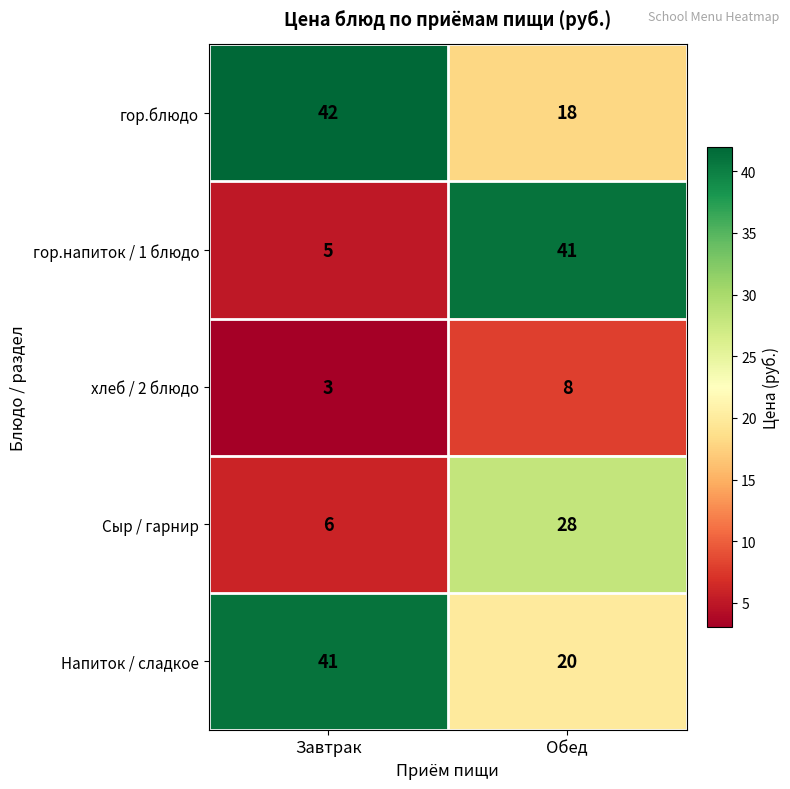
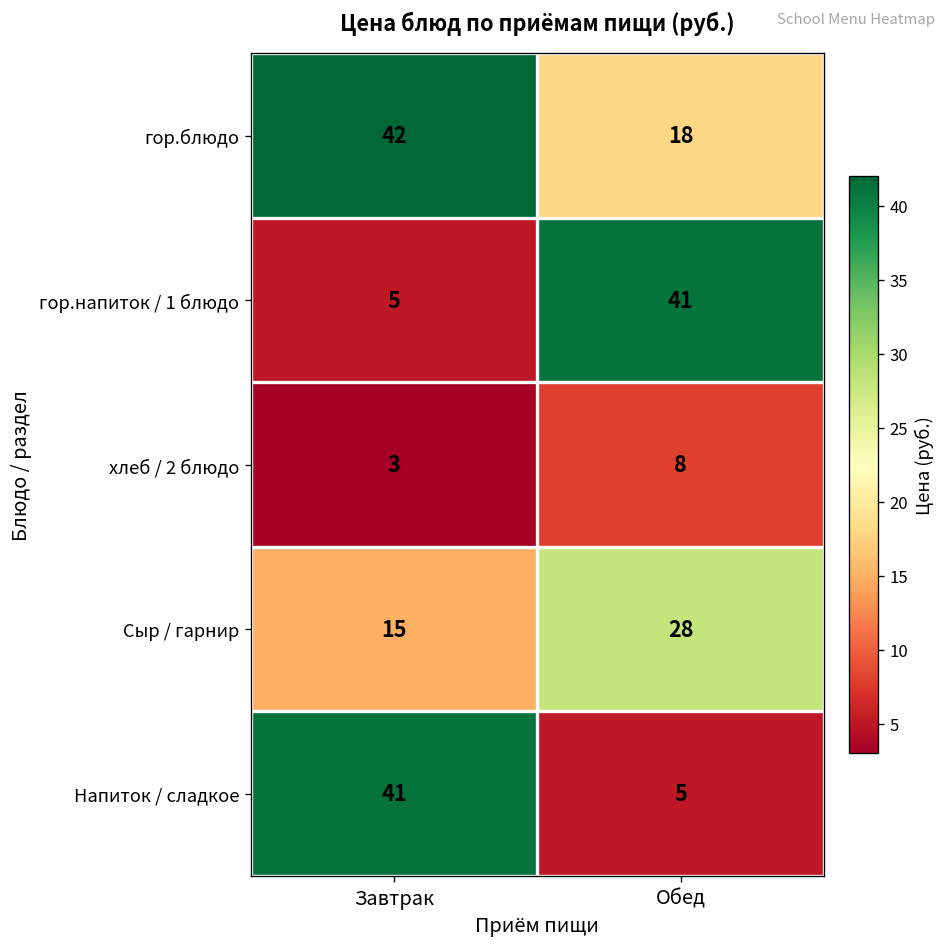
  {
    "гор.блюдо": {
      "Завтрак": 42,
      "Обед": 18
    },
    "гор.напиток / 1 блюдо": {
      "Завтрак": 5,
      "Обед": 41
    },
    "хлеб / 2 блюдо": {
      "Завтрак": 3,
      "Обед": 8
    },
    "Сыр / гарнир": {
-     "Завтрак": 6,
+     "Завтрак": 15,
      "Обед": 28
    },
    "Напиток / сладкое": {
      "Завтрак": 41,
-     "Обед": 20
+     "Обед": 5
    }
  }
